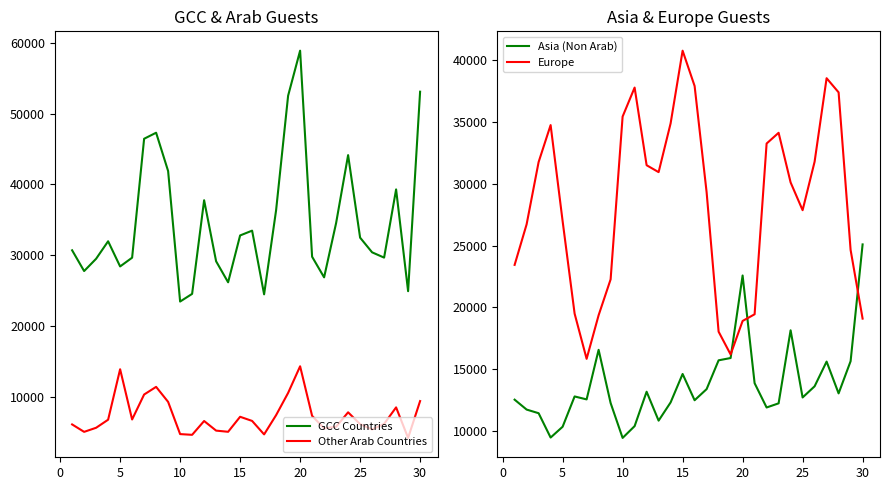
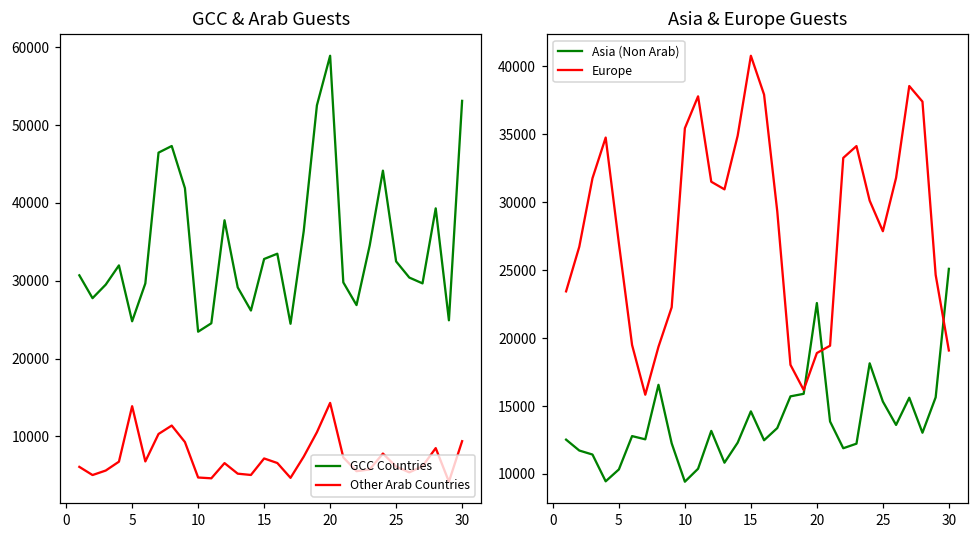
  {
    "GCC & Arab Guests": {
      "GCC Countries": {
-       "5": 28000,
+       "5": 25000,
        "10": 23000,
        "15": 33000,
        "20": 59000,
        "25": 32000,
        "30": 53000
      },
      "Other Arab Countries": {
        "5": 14000,
        "10": 5000,
        "15": 7000,
        "20": 14000,
        "30": 9000
      }
    },
    "Asia & Europe Guests": {
      "Asia (Non Arab)": {
        "5": 10300,
        "10": 9400,
        "15": 14600,
        "20": 22600,
-       "25": 12700,
+       "25": 15300,
        "30": 25100
      },
      "Europe": {
        "5": 27000,
        "10": 35400,
        "15": 40800,
        "20": 18900,
        "25": 27900,
        "30": 19100
      }
    }
  }
